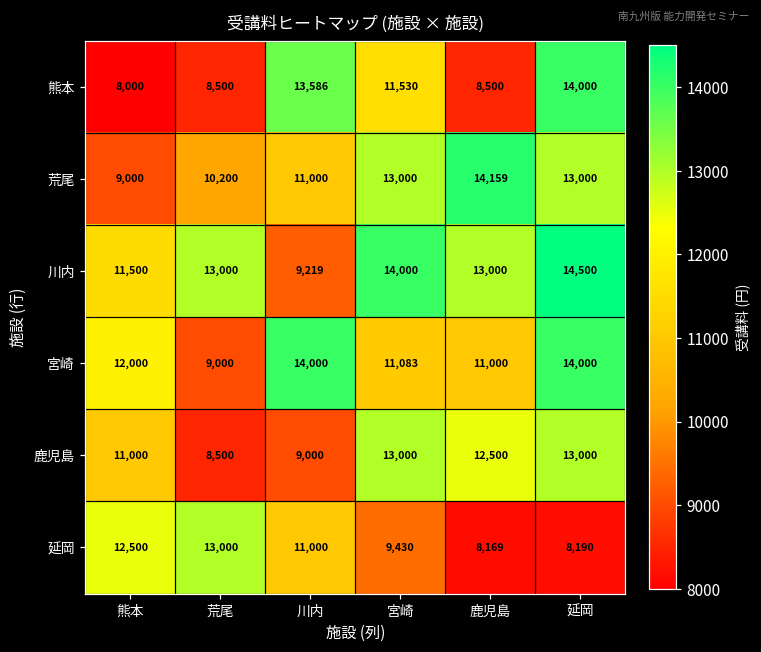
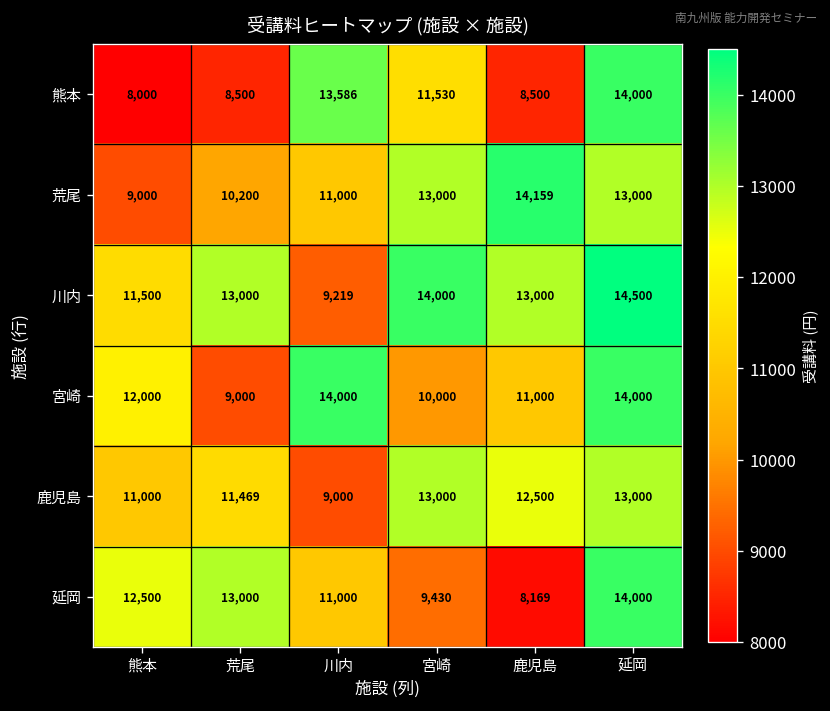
  {
    "熊本": {
      "熊本": "8,000",
      "荒尾": "8,500",
      "川内": "13,586",
      "宮崎": "11,530",
      "鹿児島": "8,500",
      "延岡": "14,000"
    },
    "荒尾": {
      "熊本": "9,000",
      "荒尾": "10,200",
      "川内": "11,000",
      "宮崎": "13,000",
      "鹿児島": "14,159",
      "延岡": "13,000"
    },
    "川内": {
      "熊本": "11,500",
      "荒尾": "13,000",
      "川内": "9,219",
      "宮崎": "14,000",
      "鹿児島": "13,000",
      "延岡": "14,500"
    },
    "宮崎": {
      "熊本": "12,000",
      "荒尾": "9,000",
      "川内": "14,000",
-     "宮崎": "11,083",
+     "宮崎": "10,000",
      "鹿児島": "11,000",
      "延岡": "14,000"
    },
    "鹿児島": {
      "熊本": "11,000",
-     "荒尾": "8,500",
+     "荒尾": "11,469",
      "川内": "9,000",
      "宮崎": "13,000",
      "鹿児島": "12,500",
      "延岡": "13,000"
    },
    "延岡": {
      "熊本": "12,500",
      "荒尾": "13,000",
      "川内": "11,000",
      "宮崎": "9,430",
      "鹿児島": "8,169",
-     "延岡": "8,190"
+     "延岡": "14,000"
    }
  }
